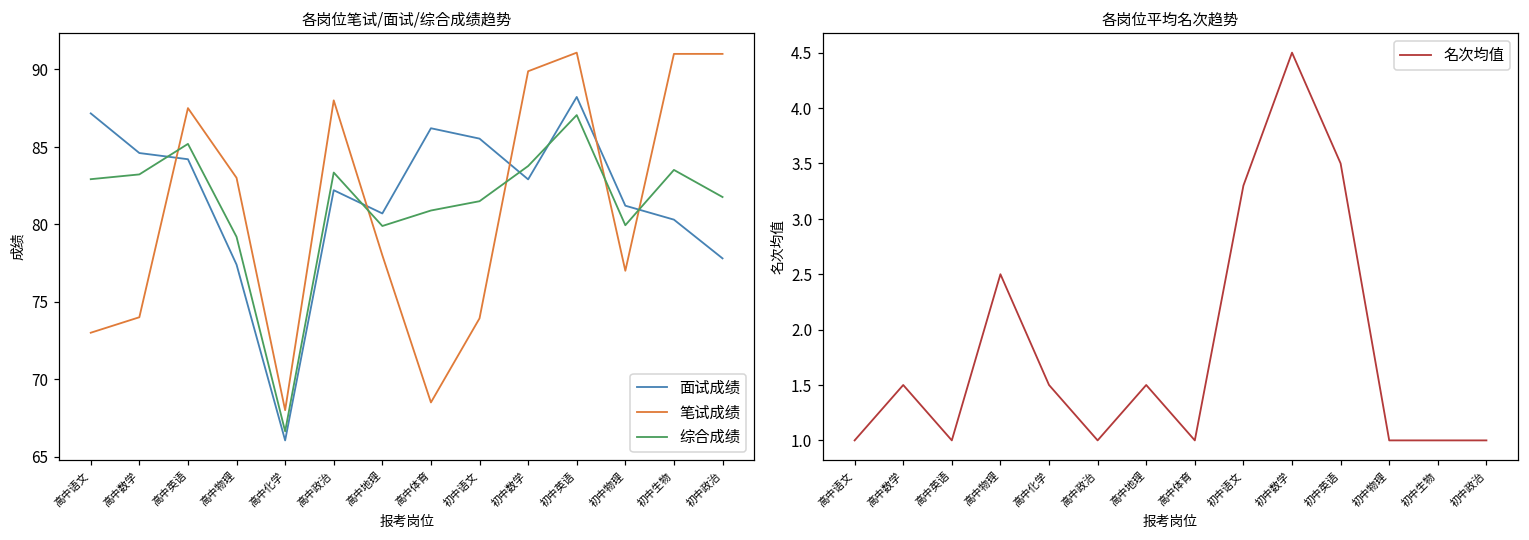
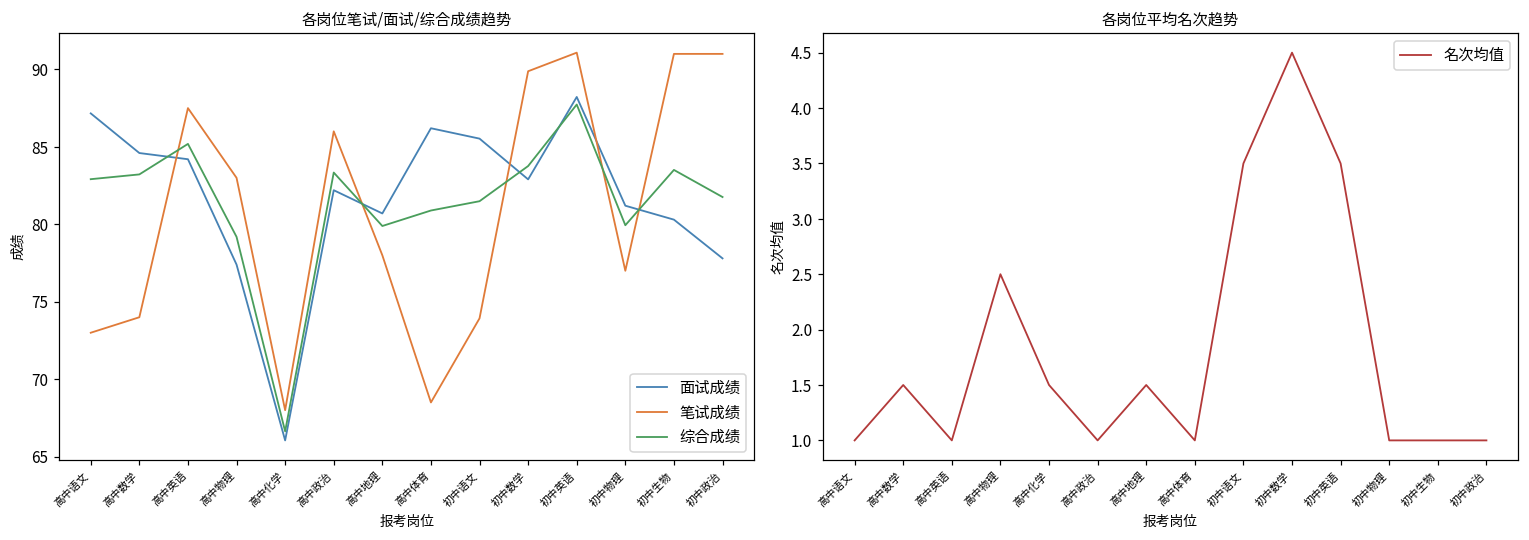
  {
    "各岗位笔试/面试/综合成绩趋势": {
      "面试成绩": {
        "高中语文": 87.2,
        "高中数学": 84.6,
        "高中英语": 84.2,
        "高中物理": 77.4,
        "高中化学": 66.1,
        "高中政治": 82.2,
        "高中地理": 80.7,
        "高中体育": 86.2,
        "初中语文": 85.5,
        "初中数学": 82.9,
        "初中英语": 88.2,
        "初中物理": 81.2,
        "初中生物": 80.3,
        "初中政治": 77.8
      },
      "笔试成绩": {
        "高中语文": 73,
        "高中数学": 74,
        "高中英语": 87.5,
        "高中物理": 83,
        "高中化学": 68,
-       "高中政治": 88,
+       "高中政治": 86,
        "高中地理": 78,
        "高中体育": 68.5,
        "初中语文": 74,
        "初中数学": 90,
        "初中英语": 91,
        "初中物理": 77,
        "初中生物": 91,
        "初中政治": 91
      },
      "综合成绩": {
        "高中语文": 82.9,
        "高中数学": 83.2,
        "高中英语": 85.2,
        "高中物理": 79.2,
        "高中化学": 66.6,
        "高中政治": 83.3,
        "高中地理": 79.9,
        "高中体育": 80.9,
        "初中语文": 81.5,
        "初中数学": 83.8,
-       "初中英语": 87.1,
+       "初中英语": 87.7,
        "初中物理": 79.9,
        "初中生物": 83.5,
        "初中政治": 81.8
      }
    },
    "各岗位平均名次趋势": {
      "高中语文": 1.0,
      "高中数学": 1.5,
      "高中英语": 1.0,
      "高中物理": 2.5,
      "高中化学": 1.5,
      "高中政治": 1.0,
      "高中地理": 1.5,
      "高中体育": 1.0,
-     "初中语文": 3.3,
+     "初中语文": 3.5,
      "初中数学": 4.5,
      "初中英语": 3.5,
      "初中物理": 1.0,
      "初中生物": 1.0,
      "初中政治": 1.0
    }
  }
